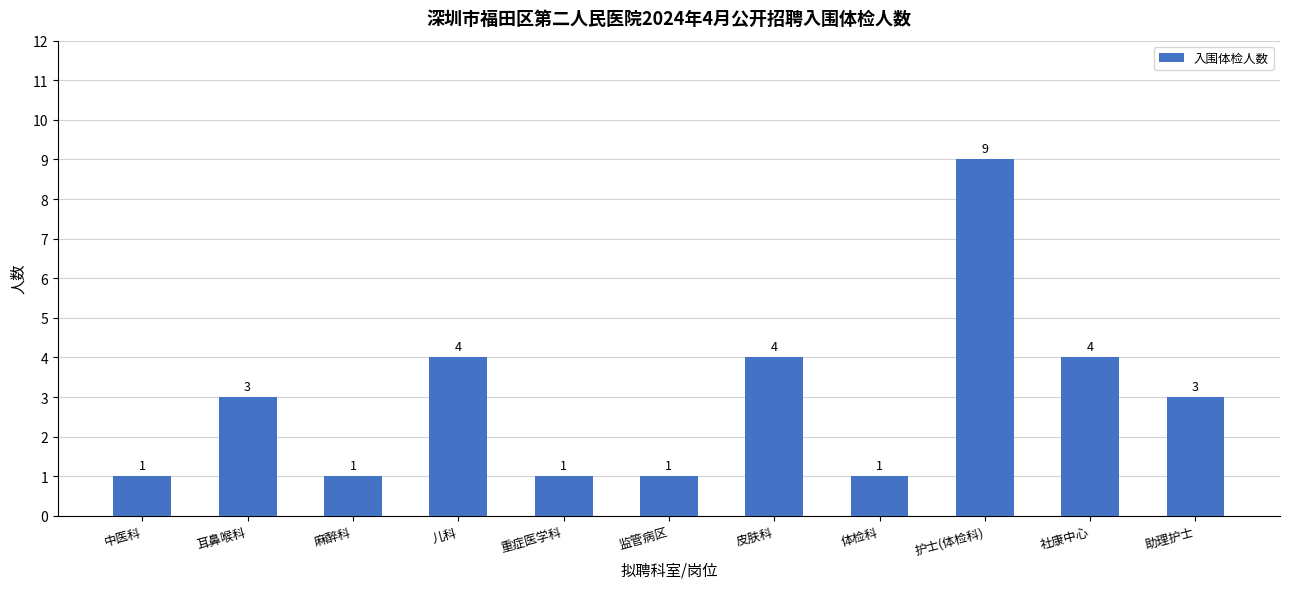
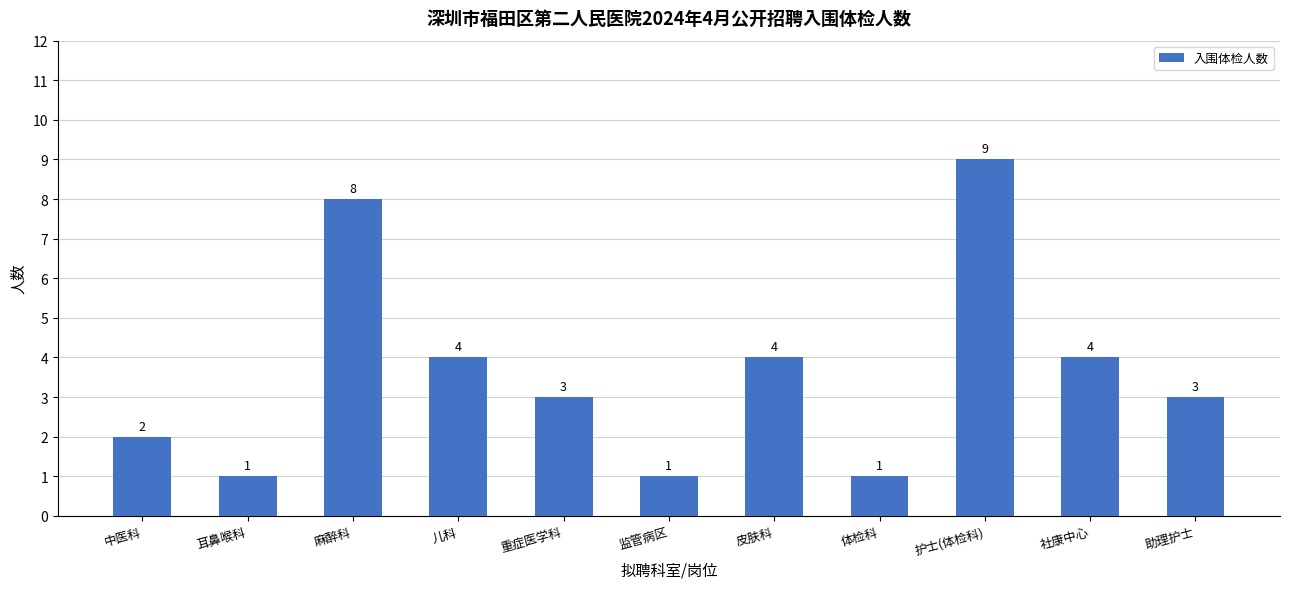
  {
-   "中医科": 1,
-   "耳鼻喉科": 3,
-   "麻醉科": 1,
+   "中医科": 2,
+   "耳鼻喉科": 1,
+   "麻醉科": 8,
    "儿科": 4,
-   "重症医学科": 1,
+   "重症医学科": 3,
    "监管病区": 1,
    "皮肤科": 4,
    "体检科": 1,
    "护士(体检科)": 9,
    "社康中心": 4,
    "助理护士": 3
  }
